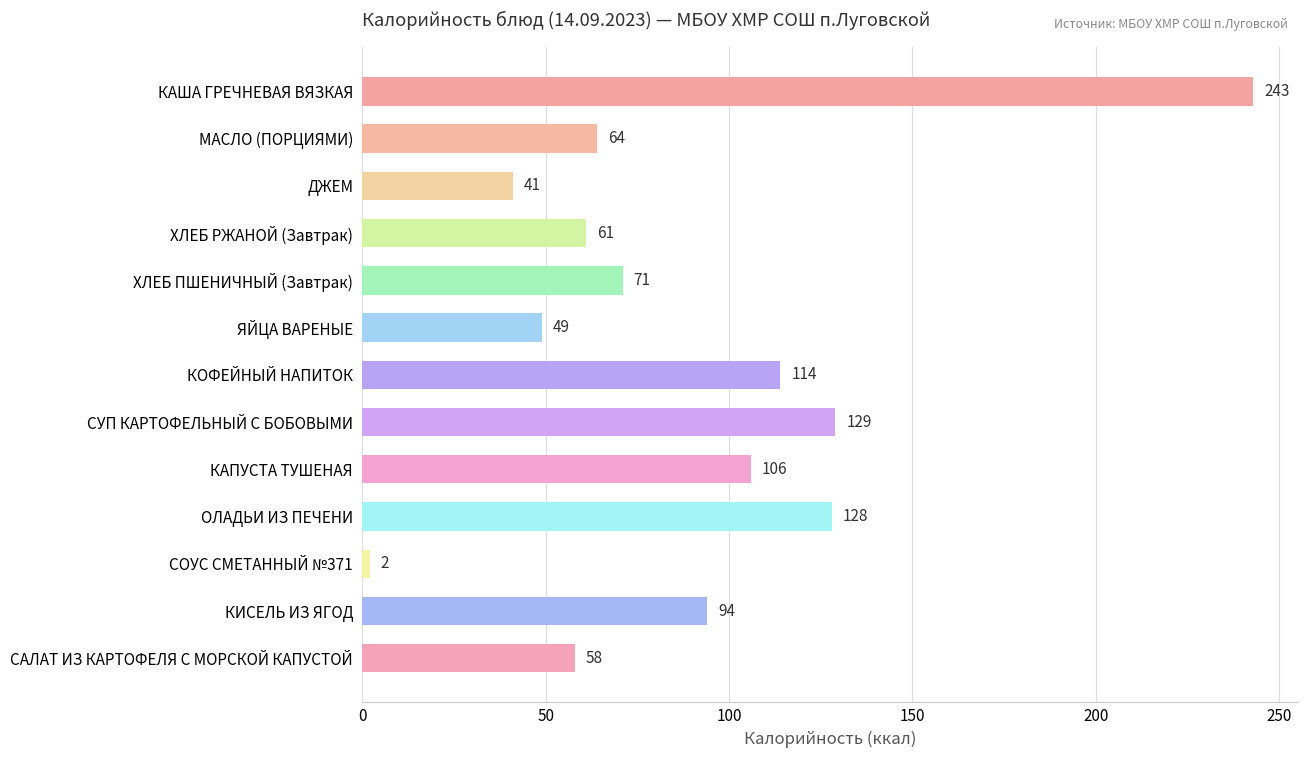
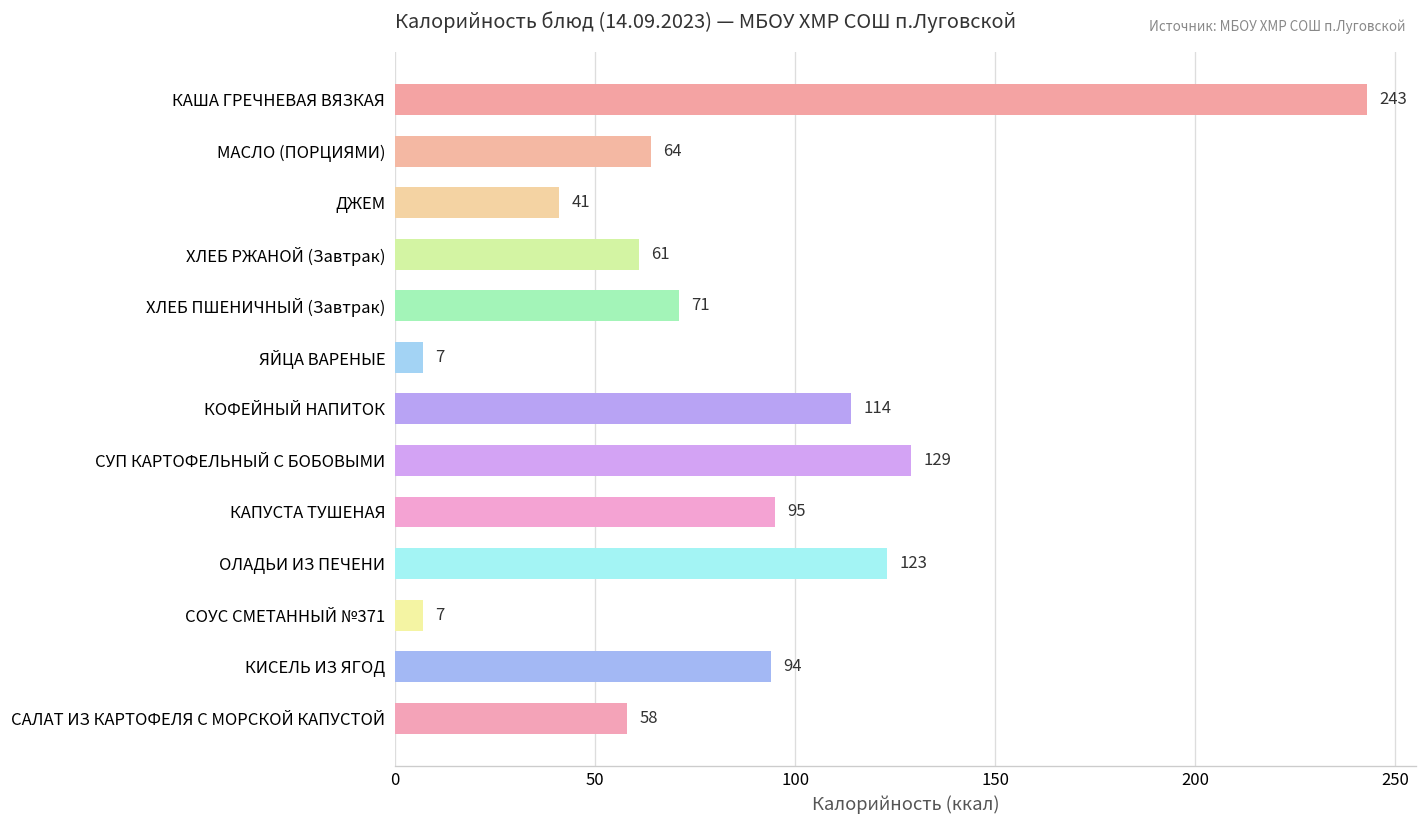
  {
    "КАША ГРЕЧНЕВАЯ ВЯЗКАЯ": 243,
    "МАСЛО (ПОРЦИЯМИ)": 64,
    "ДЖЕМ": 41,
    "ХЛЕБ РЖАНОЙ (Завтрак)": 61,
    "ХЛЕБ ПШЕНИЧНЫЙ (Завтрак)": 71,
-   "ЯЙЦА ВАРЕНЫЕ": 49,
+   "ЯЙЦА ВАРЕНЫЕ": 7,
    "КОФЕЙНЫЙ НАПИТОК": 114,
    "СУП КАРТОФЕЛЬНЫЙ С БОБОВЫМИ": 129,
-   "КАПУСТА ТУШЕНАЯ": 106,
-   "ОЛАДЬИ ИЗ ПЕЧЕНИ": 128,
-   "СОУС СМЕТАННЫЙ №371": 2,
+   "КАПУСТА ТУШЕНАЯ": 95,
+   "ОЛАДЬИ ИЗ ПЕЧЕНИ": 123,
+   "СОУС СМЕТАННЫЙ №371": 7,
    "КИСЕЛЬ ИЗ ЯГОД": 94,
    "САЛАТ ИЗ КАРТОФЕЛЯ С МОРСКОЙ КАПУСТОЙ": 58
  }
